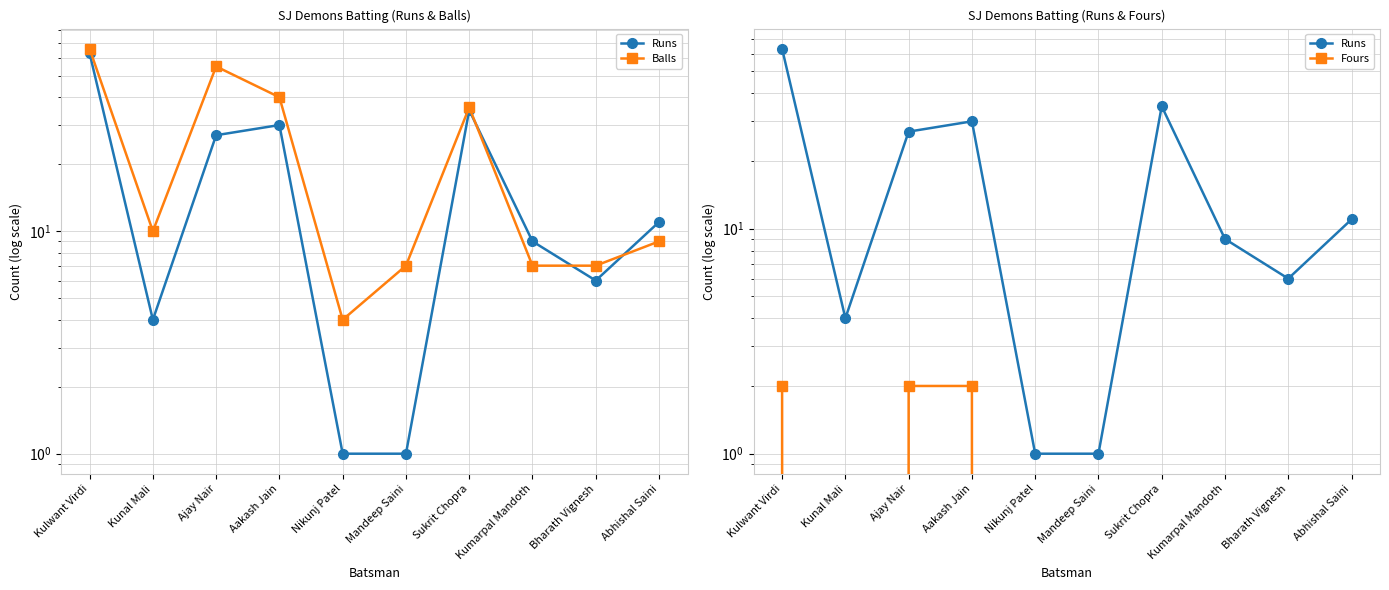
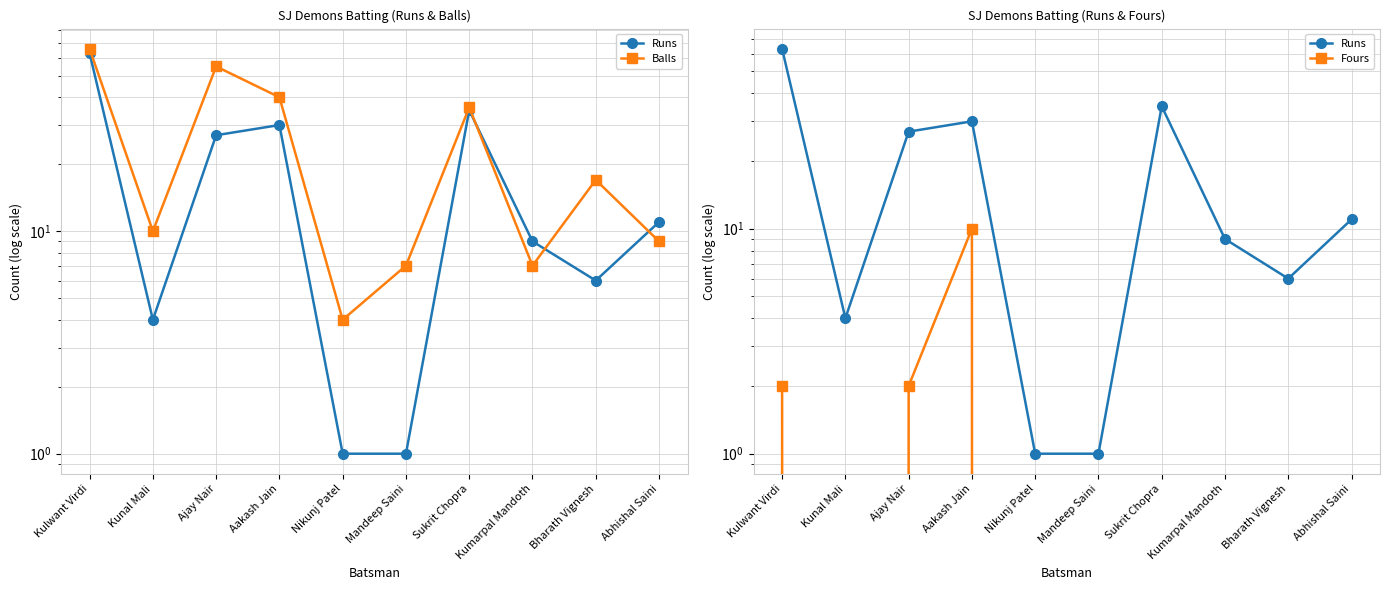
  {
    "SJ Demons Batting (Runs & Balls)": {
      "Runs": {
        "Kulwant Virdi": 63,
        "Kunal Mali": 4,
        "Ajay Nair": 27,
        "Aakash Jain": 30,
        "Nikunj Patel": 1,
        "Mandeep Saini": 1,
        "Sukrit Chopra": 35,
        "Kumarpal Mandoth": 9,
        "Bharath Vignesh": 6,
        "Abhishal Saini": 11
      },
      "Balls": {
        "Kulwant Virdi": 66,
        "Kunal Mali": 10,
        "Ajay Nair": 55,
        "Aakash Jain": 40,
        "Nikunj Patel": 4,
        "Mandeep Saini": 7,
        "Sukrit Chopra": 36,
        "Kumarpal Mandoth": 7,
-       "Bharath Vignesh": 7,
+       "Bharath Vignesh": 17,
        "Abhishal Saini": 9
      }
    },
    "SJ Demons Batting (Runs & Fours)": {
      "Runs": {
        "Kulwant Virdi": 63,
        "Kunal Mali": 4,
        "Ajay Nair": 27,
        "Aakash Jain": 30,
        "Nikunj Patel": 1,
        "Mandeep Saini": 1,
        "Sukrit Chopra": 35,
        "Kumarpal Mandoth": 9,
        "Bharath Vignesh": 6,
        "Abhishal Saini": 11
      },
      "Fours": {
        "Kulwant Virdi": 2,
        "Ajay Nair": 2,
-       "Aakash Jain": 2
+       "Aakash Jain": 10
      }
    }
  }
